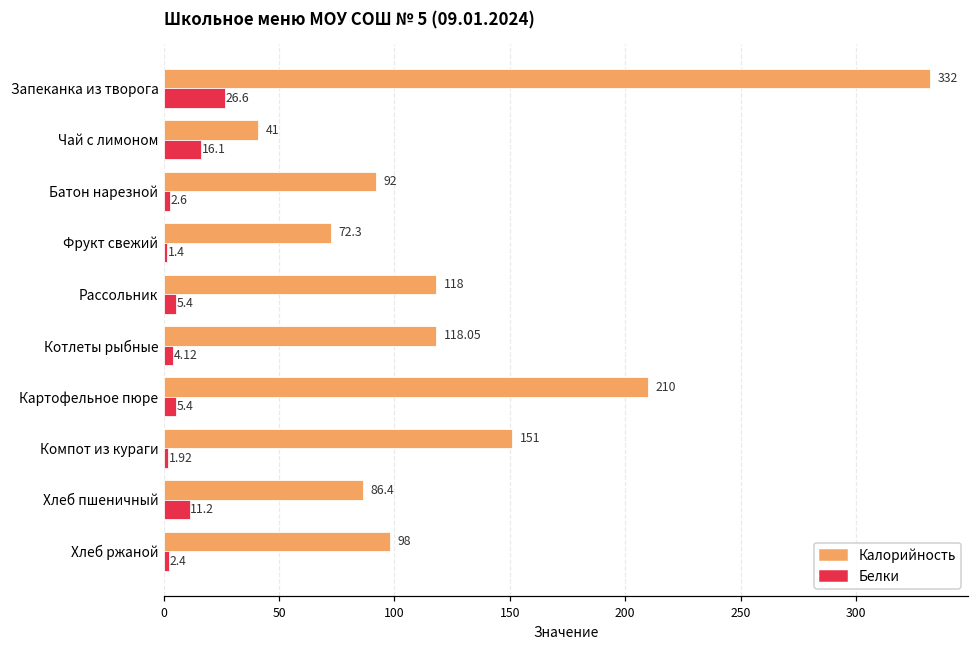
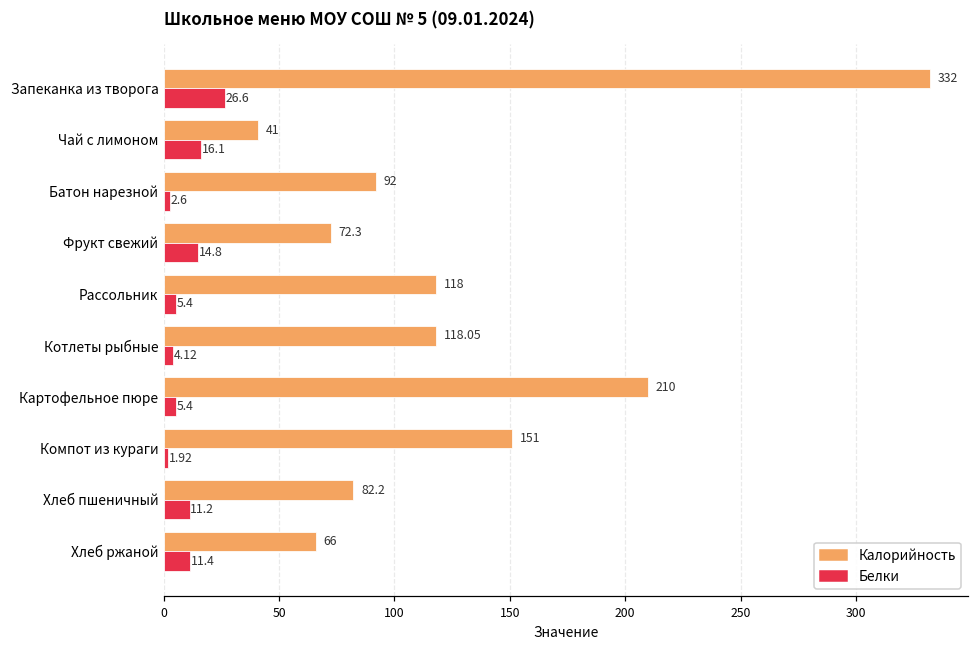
  {
    "Калорийность": {
      "Запеканка из творога": 332,
      "Чай с лимоном": 41,
      "Батон нарезной": 92,
      "Фрукт свежий": 72.3,
      "Рассольник": 118,
      "Котлеты рыбные": 118.05,
      "Картофельное пюре": 210,
      "Компот из кураги": 151,
-     "Хлеб пшеничный": 86.4,
-     "Хлеб ржаной": 98
+     "Хлеб пшеничный": 82.2,
+     "Хлеб ржаной": 66
    },
    "Белки": {
      "Запеканка из творога": 26.6,
      "Чай с лимоном": 16.1,
      "Батон нарезной": 2.6,
-     "Фрукт свежий": 1.4,
+     "Фрукт свежий": 14.8,
      "Рассольник": 5.4,
      "Котлеты рыбные": 4.12,
      "Картофельное пюре": 5.4,
      "Компот из кураги": 1.92,
      "Хлеб пшеничный": 11.2,
-     "Хлеб ржаной": 2.4
+     "Хлеб ржаной": 11.4
    }
  }
